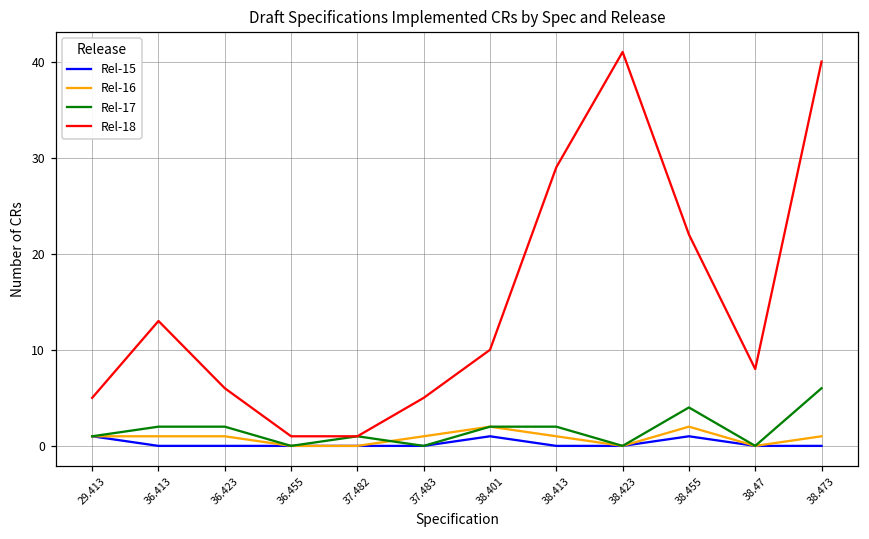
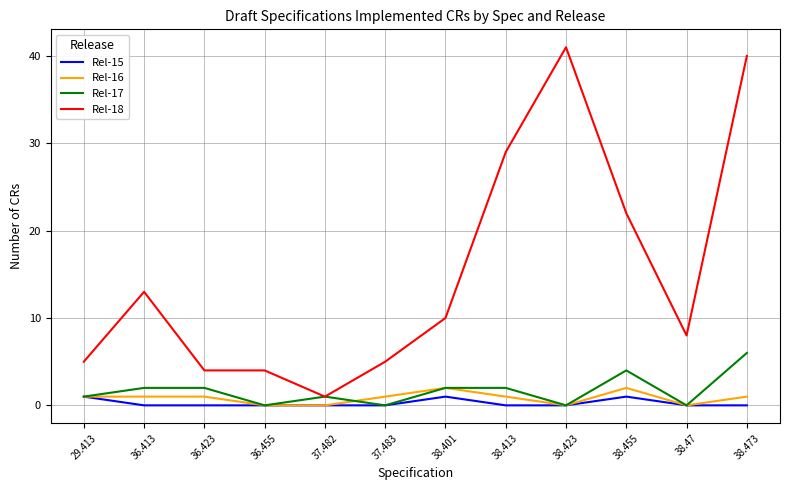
  {
    "Rel-15": {
      "36.413": 0,
      "36.423": 0,
      "38.401": 1,
      "38.413": 0,
      "38.455": 1,
      "38.473": 0
    },
    "Rel-16": {
      "36.413": 1,
      "36.423": 1,
      "37.483": 1,
      "38.413": 1,
      "38.455": 2,
      "38.473": 1
    },
    "Rel-17": {
      "36.413": 2,
      "36.423": 2,
      "38.413": 2,
      "38.455": 4,
      "38.473": 6
    },
    "Rel-18": {
      "29.413": 5,
      "36.413": 13,
-     "36.423": 6,
-     "36.455": 1,
+     "36.423": 4,
+     "36.455": 4,
      "37.483": 5,
      "38.401": 10,
      "38.413": 29,
      "38.423": 41,
      "38.455": 22,
      "38.47": 8,
      "38.473": 40
    }
  }
